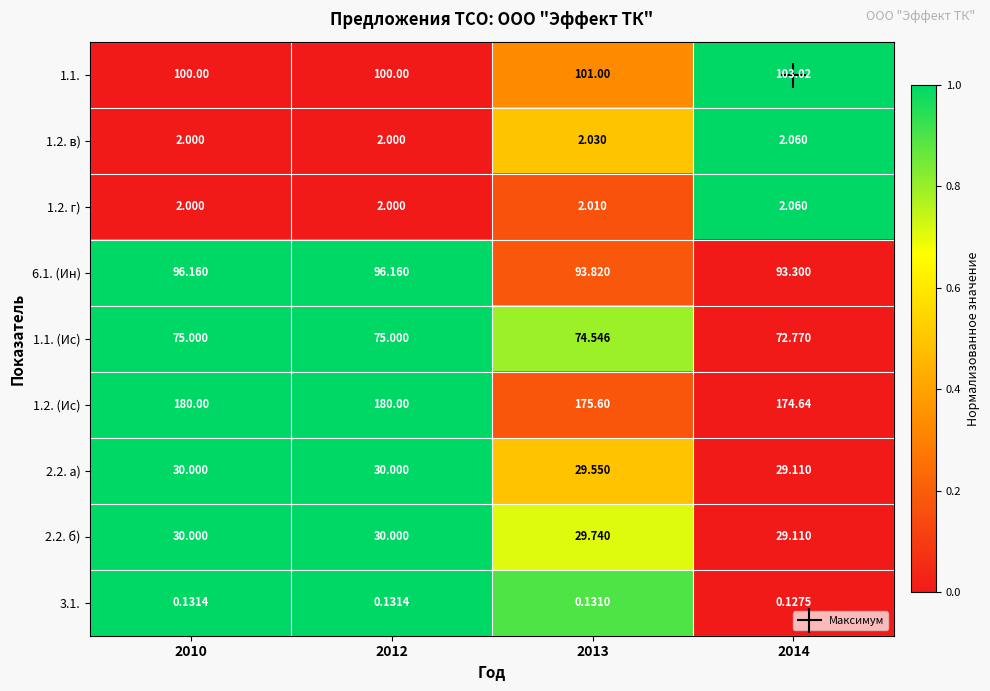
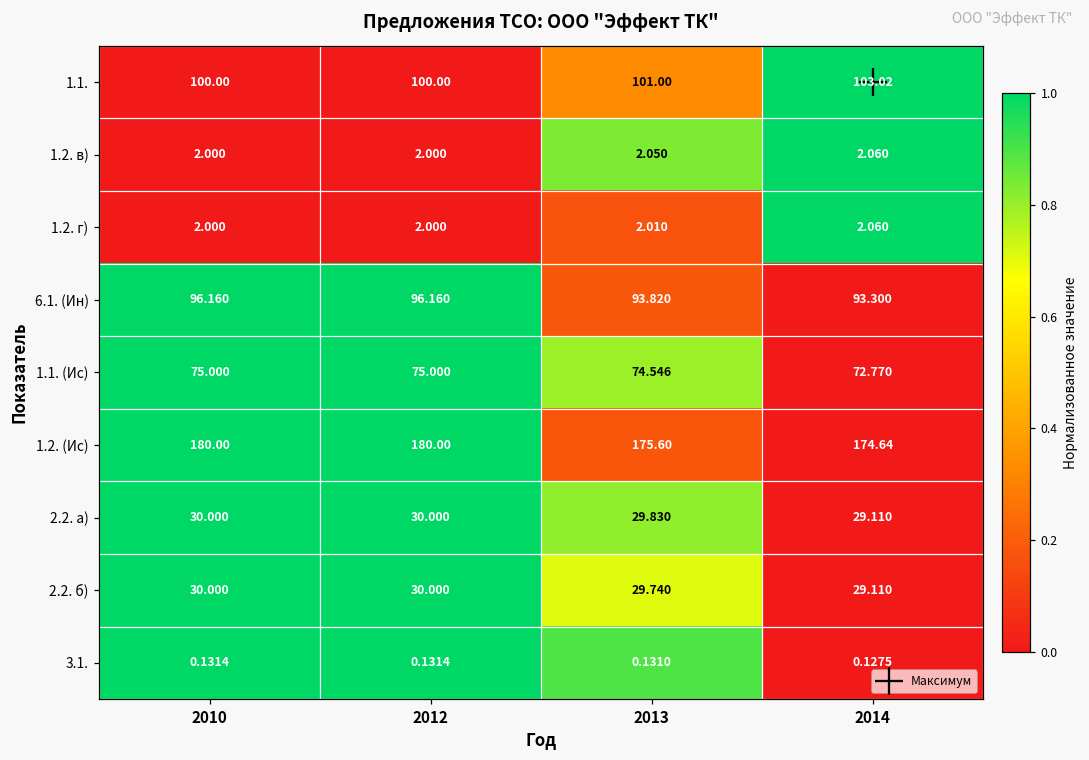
  {
    "1.1.": {
      "2010": 100.00,
      "2012": 100.00,
      "2013": 101.00
    },
    "1.2. в)": {
      "2010": 2.000,
      "2012": 2.000,
-     "2013": 2.030,
+     "2013": 2.050,
      "2014": 2.060
    },
    "1.2. г)": {
      "2010": 2.000,
      "2012": 2.000,
      "2013": 2.010,
      "2014": 2.060
    },
    "6.1. (Ин)": {
      "2010": 96.160,
      "2012": 96.160,
      "2013": 93.820,
      "2014": 93.300
    },
    "1.1. (Ис)": {
      "2010": 75.000,
      "2012": 75.000,
      "2013": 74.546,
      "2014": 72.770
    },
    "1.2. (Ис)": {
      "2010": 180.00,
      "2012": 180.00,
      "2013": 175.60,
      "2014": 174.64
    },
    "2.2. а)": {
      "2010": 30.000,
      "2012": 30.000,
-     "2013": 29.550,
+     "2013": 29.830,
      "2014": 29.110
    },
    "2.2. б)": {
      "2010": 30.000,
      "2012": 30.000,
      "2013": 29.740,
      "2014": 29.110
    },
    "3.1.": {
      "2010": 0.1314,
      "2012": 0.1314,
      "2013": 0.1310,
      "2014": 0.1275
    }
  }
